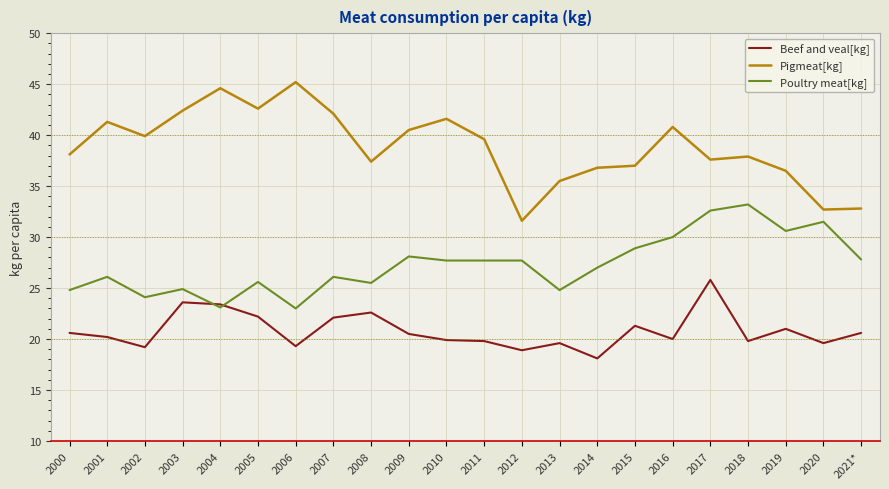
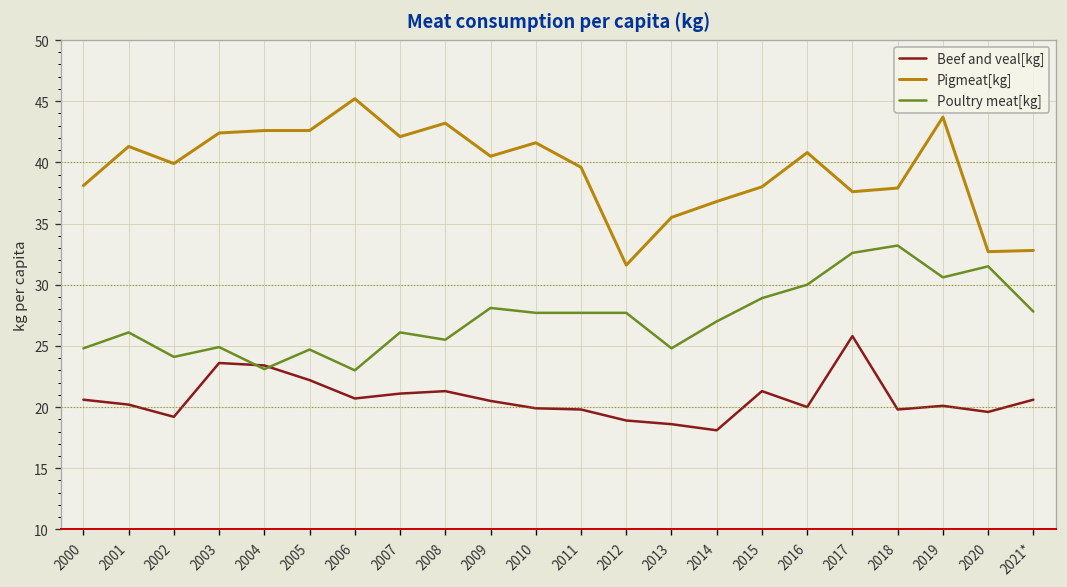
  {
    "Beef and veal[kg]": {
      "2000": 20.6,
      "2001": 20.2,
      "2002": 19.2,
      "2003": 23.6,
      "2004": 23.4,
      "2005": 22.2,
-     "2006": 19.3,
-     "2007": 22.1,
-     "2008": 22.6,
+     "2006": 20.7,
+     "2007": 21.1,
+     "2008": 21.3,
      "2009": 20.5,
      "2010": 19.9,
      "2011": 19.8,
      "2012": 18.9,
-     "2013": 19.6,
+     "2013": 18.6,
      "2014": 18.1,
      "2015": 21.3,
      "2016": 20.0,
      "2017": 25.8,
      "2018": 19.8,
-     "2019": 21.0,
+     "2019": 20.1,
      "2020": 19.6,
      "2021*": 20.6
    },
    "Pigmeat[kg]": {
      "2000": 38.1,
      "2001": 41.3,
      "2002": 39.9,
      "2003": 42.4,
-     "2004": 44.6,
+     "2004": 42.6,
      "2005": 42.6,
      "2006": 45.2,
      "2007": 42.1,
-     "2008": 37.4,
+     "2008": 43.2,
      "2009": 40.5,
      "2010": 41.6,
      "2011": 39.6,
      "2012": 31.6,
      "2013": 35.5,
      "2014": 36.8,
-     "2015": 37,
+     "2015": 38,
      "2016": 40.8,
      "2017": 37.6,
      "2018": 37.9,
-     "2019": 36.5,
+     "2019": 43.7,
      "2020": 32.7,
      "2021*": 32.8
    },
    "Poultry meat[kg]": {
      "2000": 24.8,
      "2001": 26.1,
      "2002": 24.1,
      "2003": 24.9,
      "2004": 23.1,
-     "2005": 25.6,
+     "2005": 24.7,
      "2006": 23.0,
      "2007": 26.1,
      "2008": 25.5,
      "2009": 28.1,
      "2010": 27.7,
      "2011": 27.7,
      "2012": 27.7,
      "2013": 24.8,
      "2014": 27.0,
      "2015": 28.9,
      "2016": 30.0,
      "2017": 32.6,
      "2018": 33.2,
      "2019": 30.6,
      "2020": 31.5,
      "2021*": 27.8
    }
  }
